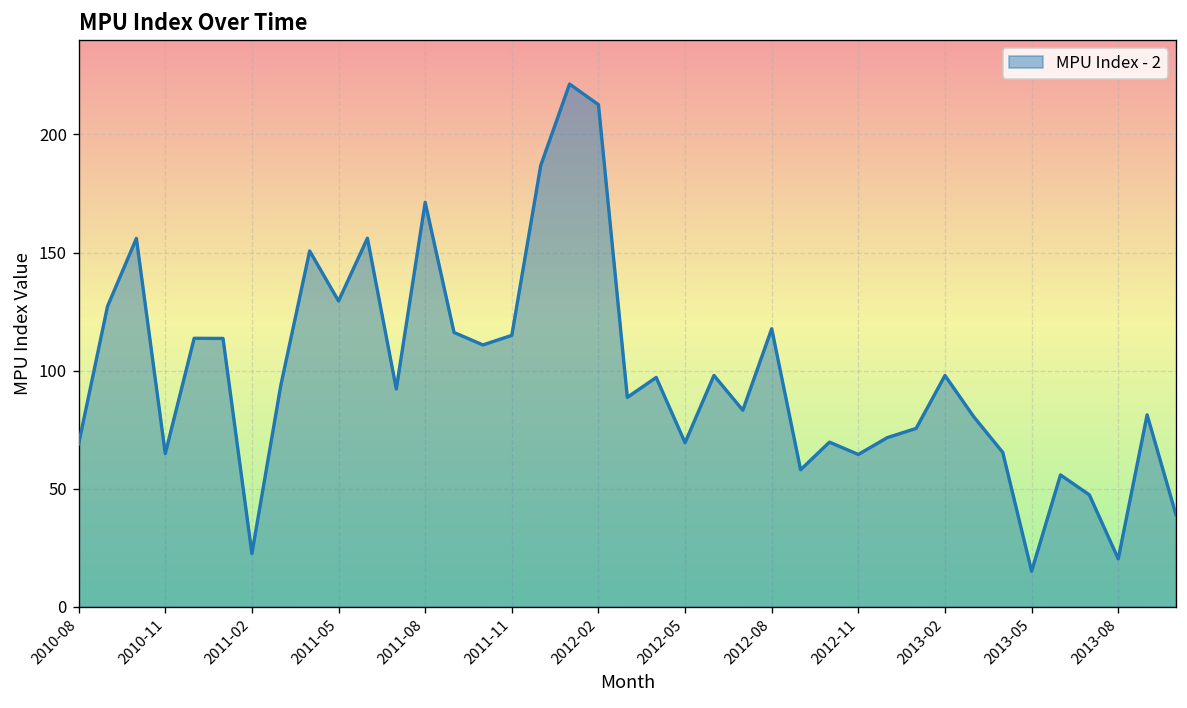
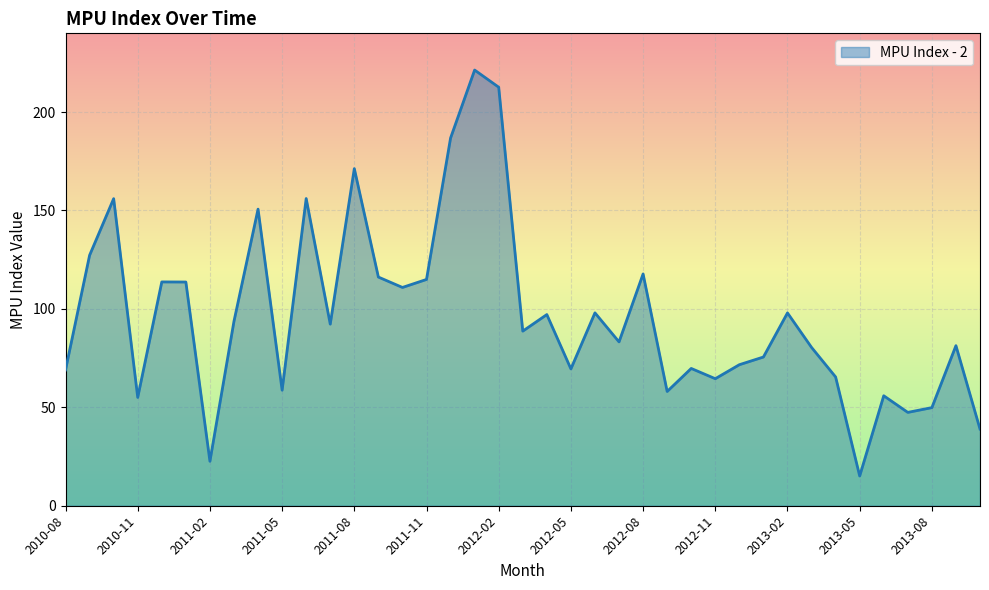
  {
    "2010-08": 69,
-   "2010-11": 65,
+   "2010-11": 55,
    "2011-02": 23,
-   "2011-05": 130,
+   "2011-05": 59,
    "2011-08": 171,
    "2011-11": 115,
    "2012-02": 213,
    "2012-05": 70,
    "2012-08": 118,
    "2012-11": 65,
    "2013-02": 98,
    "2013-05": 15,
-   "2013-08": 20
+   "2013-08": 50
  }
